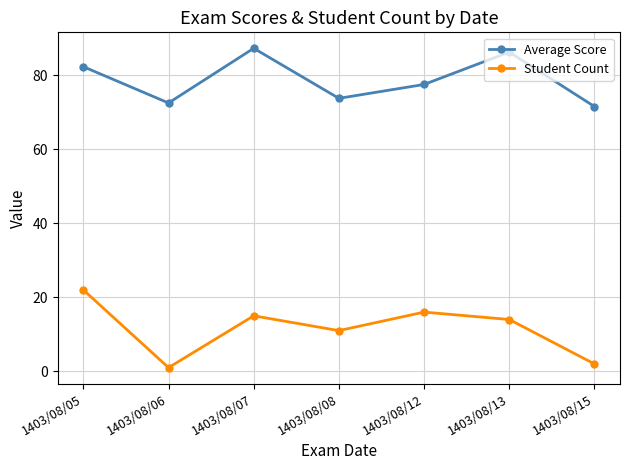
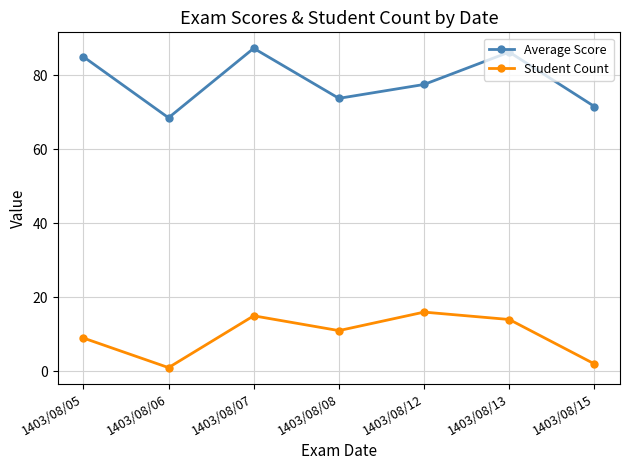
  {
    "Average Score": {
-     "1403/08/05": 82,
-     "1403/08/06": 73,
+     "1403/08/05": 85,
+     "1403/08/06": 69,
      "1403/08/07": 87,
      "1403/08/08": 74,
      "1403/08/12": 78,
      "1403/08/15": 72
    },
    "Student Count": {
-     "1403/08/05": 22,
+     "1403/08/05": 9,
      "1403/08/06": 1,
      "1403/08/07": 15,
      "1403/08/08": 11,
      "1403/08/12": 16,
      "1403/08/13": 14,
      "1403/08/15": 2
    }
  }
